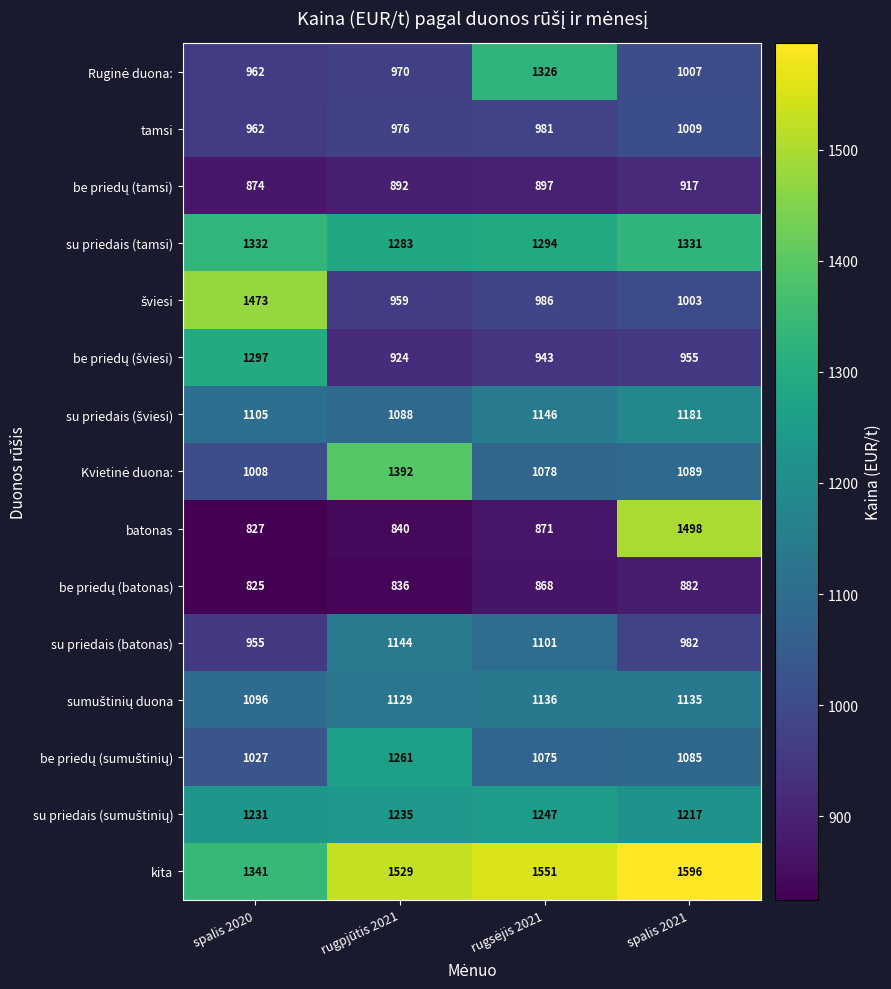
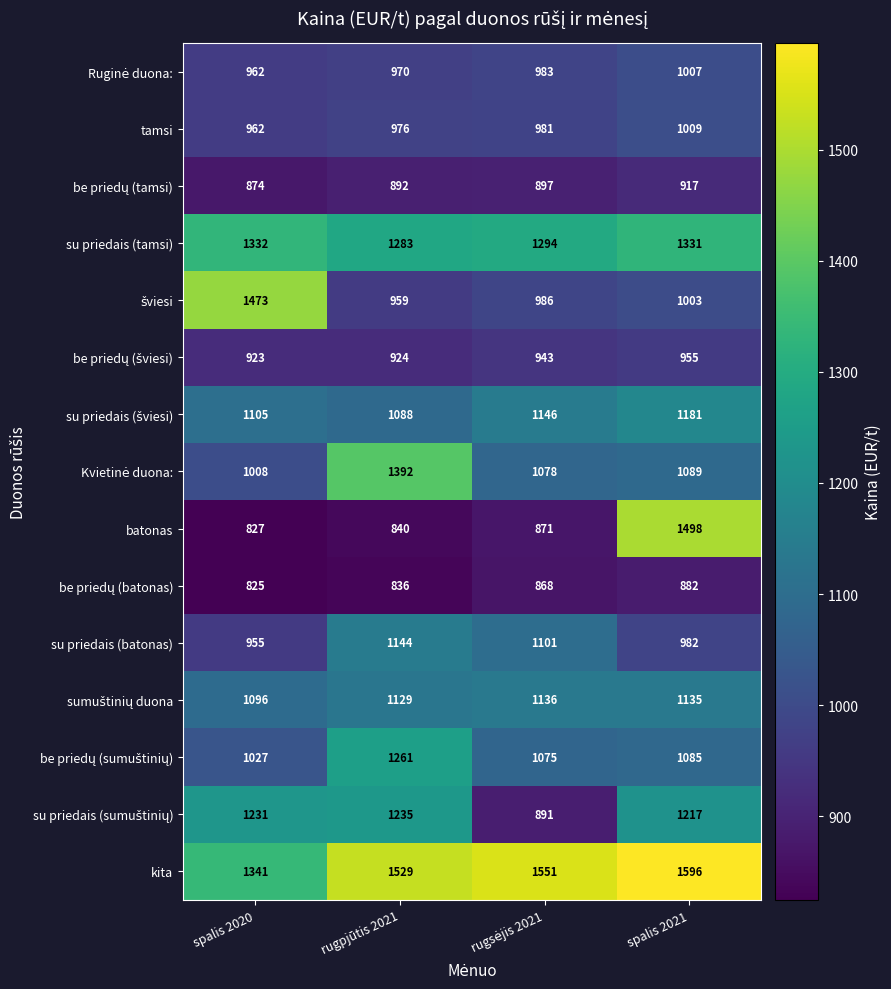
  {
    "Ruginė duona:": {
      "spalis 2020": 962,
      "rugpjūtis 2021": 970,
-     "rugsėjis 2021": 1326,
+     "rugsėjis 2021": 983,
      "spalis 2021": 1007
    },
    "tamsi": {
      "spalis 2020": 962,
      "rugpjūtis 2021": 976,
      "rugsėjis 2021": 981,
      "spalis 2021": 1009
    },
    "be priedų (tamsi)": {
      "spalis 2020": 874,
      "rugpjūtis 2021": 892,
      "rugsėjis 2021": 897,
      "spalis 2021": 917
    },
    "su priedais (tamsi)": {
      "spalis 2020": 1332,
      "rugpjūtis 2021": 1283,
      "rugsėjis 2021": 1294,
      "spalis 2021": 1331
    },
    "šviesi": {
      "spalis 2020": 1473,
      "rugpjūtis 2021": 959,
      "rugsėjis 2021": 986,
      "spalis 2021": 1003
    },
    "be priedų (šviesi)": {
-     "spalis 2020": 1297,
+     "spalis 2020": 923,
      "rugpjūtis 2021": 924,
      "rugsėjis 2021": 943,
      "spalis 2021": 955
    },
    "su priedais (šviesi)": {
      "spalis 2020": 1105,
      "rugpjūtis 2021": 1088,
      "rugsėjis 2021": 1146,
      "spalis 2021": 1181
    },
    "Kvietinė duona:": {
      "spalis 2020": 1008,
      "rugpjūtis 2021": 1392,
      "rugsėjis 2021": 1078,
      "spalis 2021": 1089
    },
    "batonas": {
      "spalis 2020": 827,
      "rugpjūtis 2021": 840,
      "rugsėjis 2021": 871,
      "spalis 2021": 1498
    },
    "be priedų (batonas)": {
      "spalis 2020": 825,
      "rugpjūtis 2021": 836,
      "rugsėjis 2021": 868,
      "spalis 2021": 882
    },
    "su priedais (batonas)": {
      "spalis 2020": 955,
      "rugpjūtis 2021": 1144,
      "rugsėjis 2021": 1101,
      "spalis 2021": 982
    },
    "sumuštinių duona": {
      "spalis 2020": 1096,
      "rugpjūtis 2021": 1129,
      "rugsėjis 2021": 1136,
      "spalis 2021": 1135
    },
    "be priedų (sumuštinių)": {
      "spalis 2020": 1027,
      "rugpjūtis 2021": 1261,
      "rugsėjis 2021": 1075,
      "spalis 2021": 1085
    },
    "su priedais (sumuštinių)": {
      "spalis 2020": 1231,
      "rugpjūtis 2021": 1235,
-     "rugsėjis 2021": 1247,
+     "rugsėjis 2021": 891,
      "spalis 2021": 1217
    },
    "kita": {
      "spalis 2020": 1341,
      "rugpjūtis 2021": 1529,
      "rugsėjis 2021": 1551,
      "spalis 2021": 1596
    }
  }
